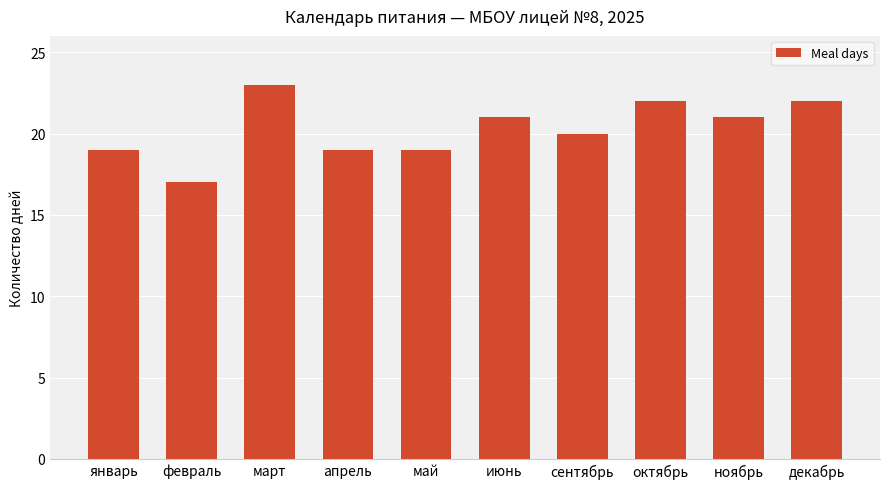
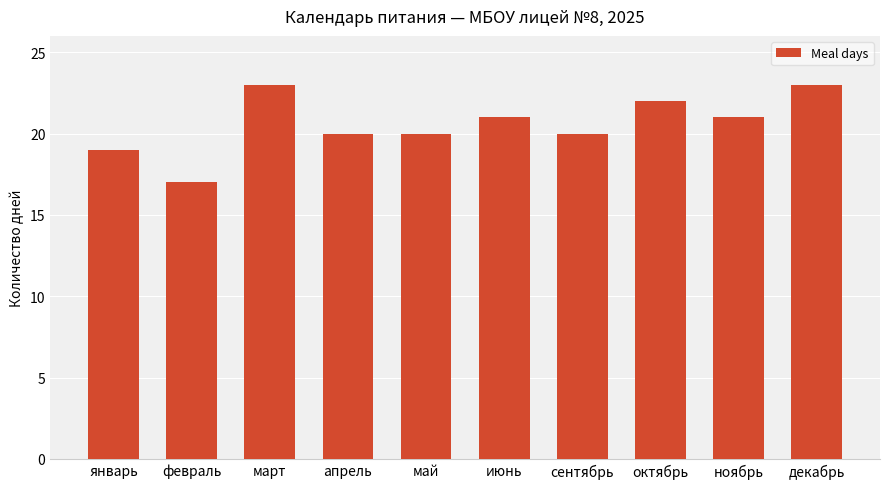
  {
    "январь": 19,
    "февраль": 17,
    "март": 23,
-   "апрель": 19,
-   "май": 19,
+   "апрель": 20,
+   "май": 20,
    "июнь": 21,
    "сентябрь": 20,
    "октябрь": 22,
    "ноябрь": 21,
-   "декабрь": 22
+   "декабрь": 23
  }
